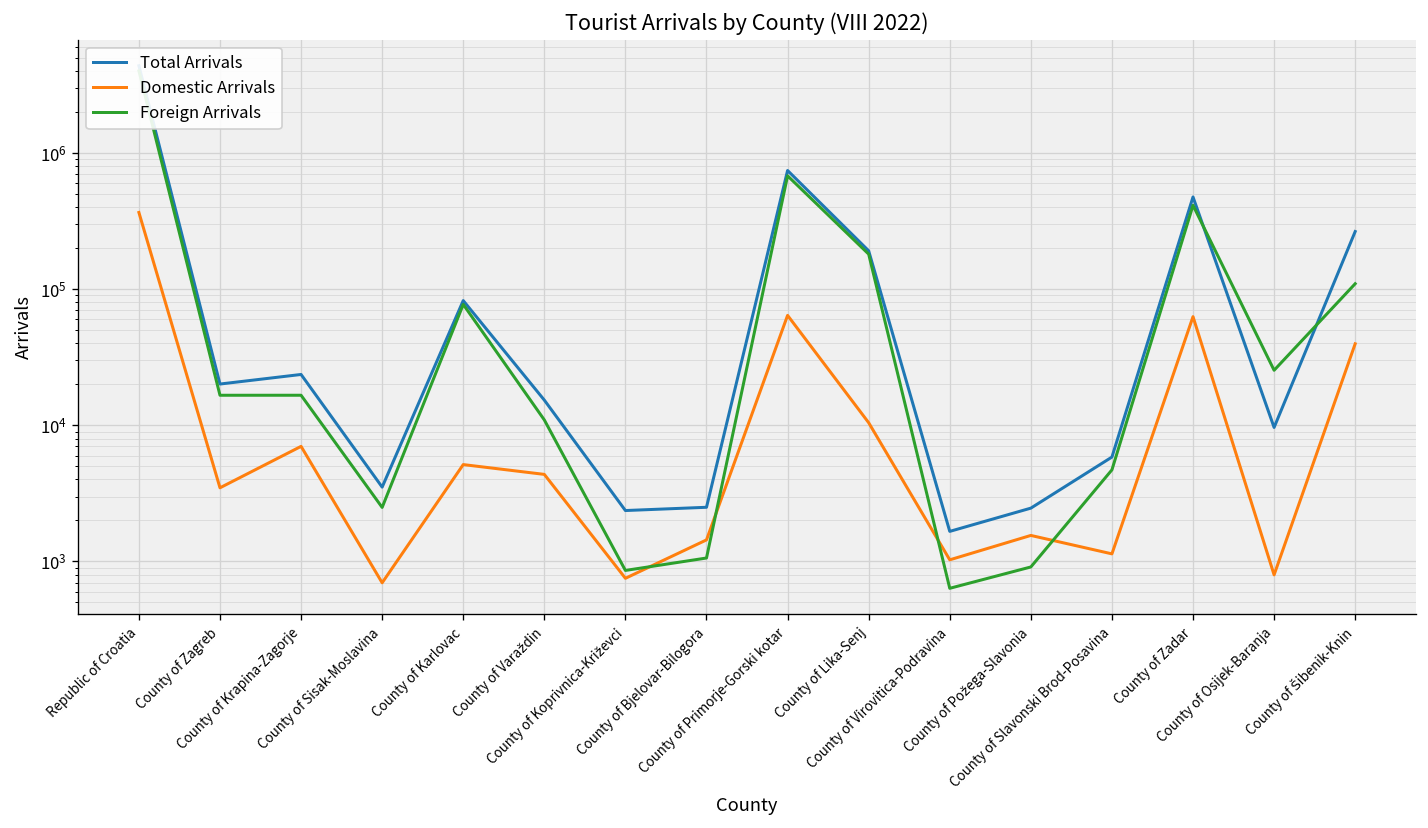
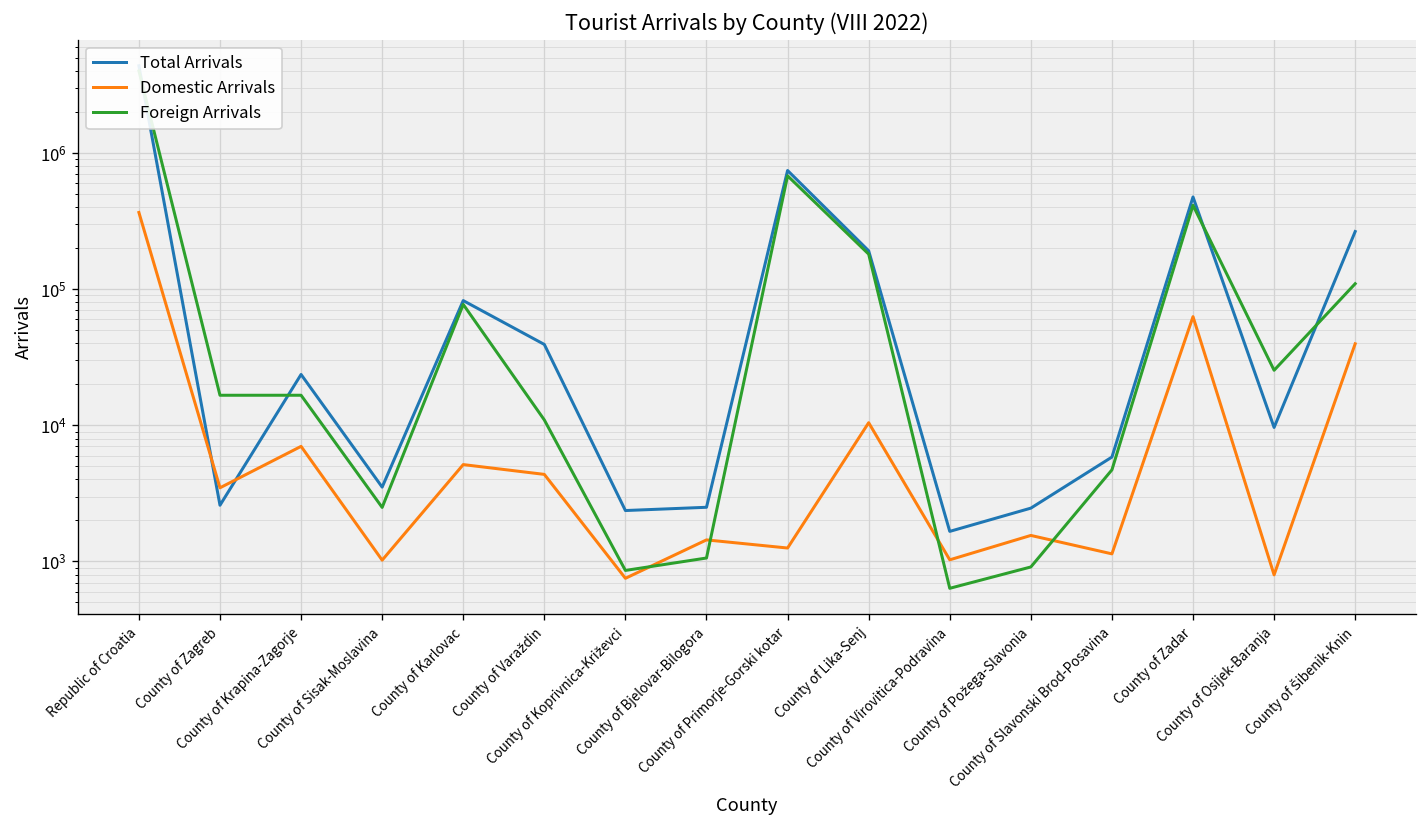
  {
    "Total Arrivals": {
-     "County of Zagreb": 20000,
+     "County of Zagreb": 2600,
      "County of Krapina-Zagorje": 24000,
      "County of Sisak-Moslavina": 3500,
      "County of Karlovac": 80000,
-     "County of Varaždin": 15000,
+     "County of Varaždin": 39000,
      "County of Koprivnica-Križevci": 2400,
      "County of Bjelovar-Bilogora": 2500,
      "County of Primorje-Gorski kotar": 700000,
      "County of Lika-Senj": 190000,
      "County of Virovitica-Podravina": 1700,
      "County of Požega-Slavonia": 2500,
      "County of Slavonski Brod-Posavina": 6000,
      "County of Zadar": 480000,
      "County of Osijek-Baranja": 10000,
      "County of Šibenik-Knin": 270000
    },
    "Domestic Arrivals": {
      "Republic of Croatia": 370000,
      "County of Zagreb": 3500,
      "County of Krapina-Zagorje": 7000,
-     "County of Sisak-Moslavina": 700,
+     "County of Sisak-Moslavina": 1000,
      "County of Karlovac": 5000,
      "County of Varaždin": 4400,
      "County of Koprivnica-Križevci": 800,
      "County of Bjelovar-Bilogora": 1400,
-     "County of Primorje-Gorski kotar": 60000,
+     "County of Primorje-Gorski kotar": 1300,
      "County of Lika-Senj": 10000,
      "County of Virovitica-Podravina": 1000,
      "County of Požega-Slavonia": 1600,
      "County of Slavonski Brod-Posavina": 1100,
      "County of Zadar": 60000,
      "County of Osijek-Baranja": 800,
      "County of Šibenik-Knin": 40000
    },
    "Foreign Arrivals": {
      "County of Zagreb": 17000,
      "County of Krapina-Zagorje": 17000,
      "County of Sisak-Moslavina": 2500,
      "County of Karlovac": 80000,
      "County of Varaždin": 11000,
      "County of Koprivnica-Križevci": 900,
      "County of Bjelovar-Bilogora": 1100,
      "County of Primorje-Gorski kotar": 700000,
      "County of Lika-Senj": 180000,
      "County of Virovitica-Podravina": 600,
      "County of Požega-Slavonia": 900,
      "County of Slavonski Brod-Posavina": 4700,
      "County of Zadar": 410000,
      "County of Osijek-Baranja": 25000,
      "County of Šibenik-Knin": 110000
    }
  }
